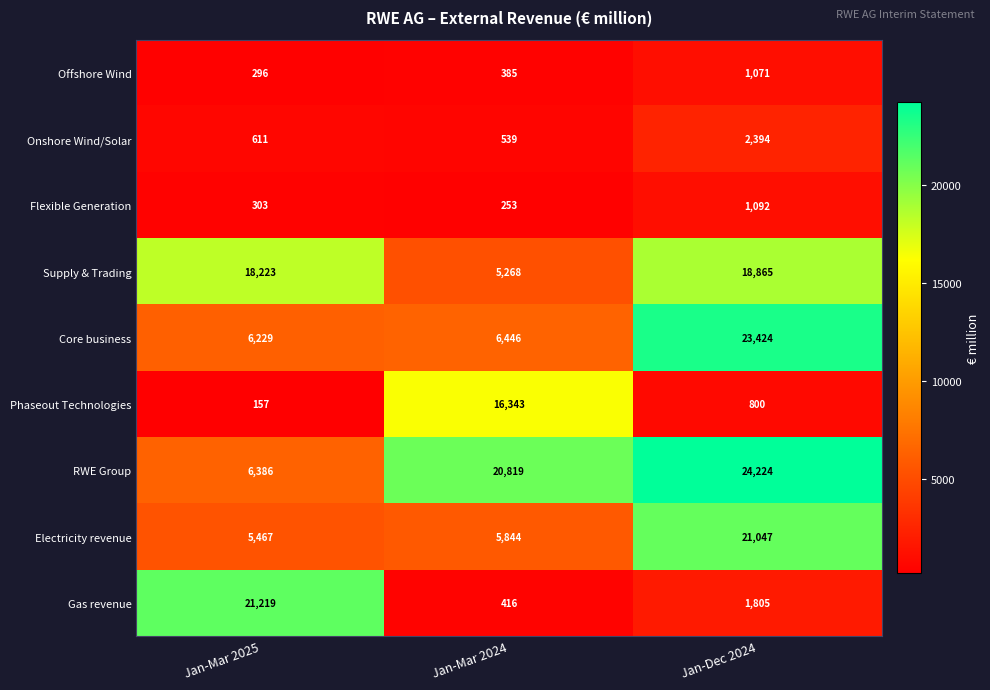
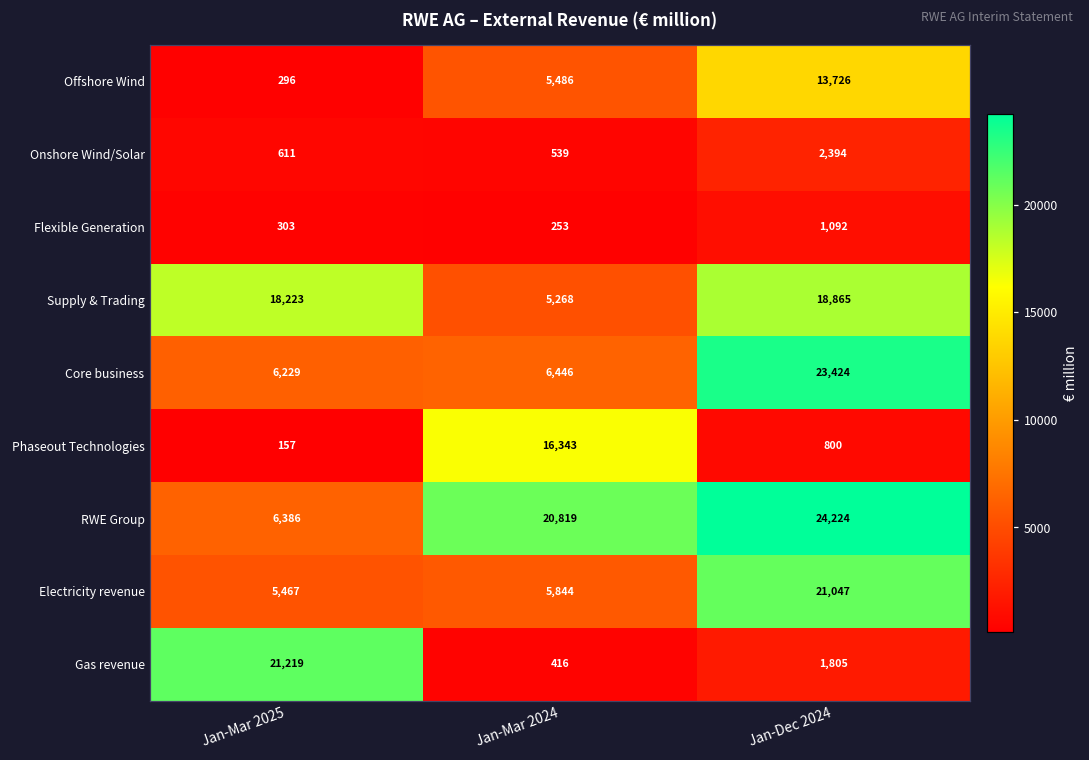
  {
    "Offshore Wind": {
      "Jan-Mar 2025": "296",
-     "Jan-Mar 2024": "385",
-     "Jan-Dec 2024": "1,071"
+     "Jan-Mar 2024": "5,486",
+     "Jan-Dec 2024": "13,726"
    },
    "Onshore Wind/Solar": {
      "Jan-Mar 2025": "611",
      "Jan-Mar 2024": "539",
      "Jan-Dec 2024": "2,394"
    },
    "Flexible Generation": {
      "Jan-Mar 2025": "303",
      "Jan-Mar 2024": "253",
      "Jan-Dec 2024": "1,092"
    },
    "Supply & Trading": {
      "Jan-Mar 2025": "18,223",
      "Jan-Mar 2024": "5,268",
      "Jan-Dec 2024": "18,865"
    },
    "Core business": {
      "Jan-Mar 2025": "6,229",
      "Jan-Mar 2024": "6,446",
      "Jan-Dec 2024": "23,424"
    },
    "Phaseout Technologies": {
      "Jan-Mar 2025": "157",
      "Jan-Mar 2024": "16,343",
      "Jan-Dec 2024": "800"
    },
    "RWE Group": {
      "Jan-Mar 2025": "6,386",
      "Jan-Mar 2024": "20,819",
      "Jan-Dec 2024": "24,224"
    },
    "Electricity revenue": {
      "Jan-Mar 2025": "5,467",
      "Jan-Mar 2024": "5,844",
      "Jan-Dec 2024": "21,047"
    },
    "Gas revenue": {
      "Jan-Mar 2025": "21,219",
      "Jan-Mar 2024": "416",
      "Jan-Dec 2024": "1,805"
    }
  }
